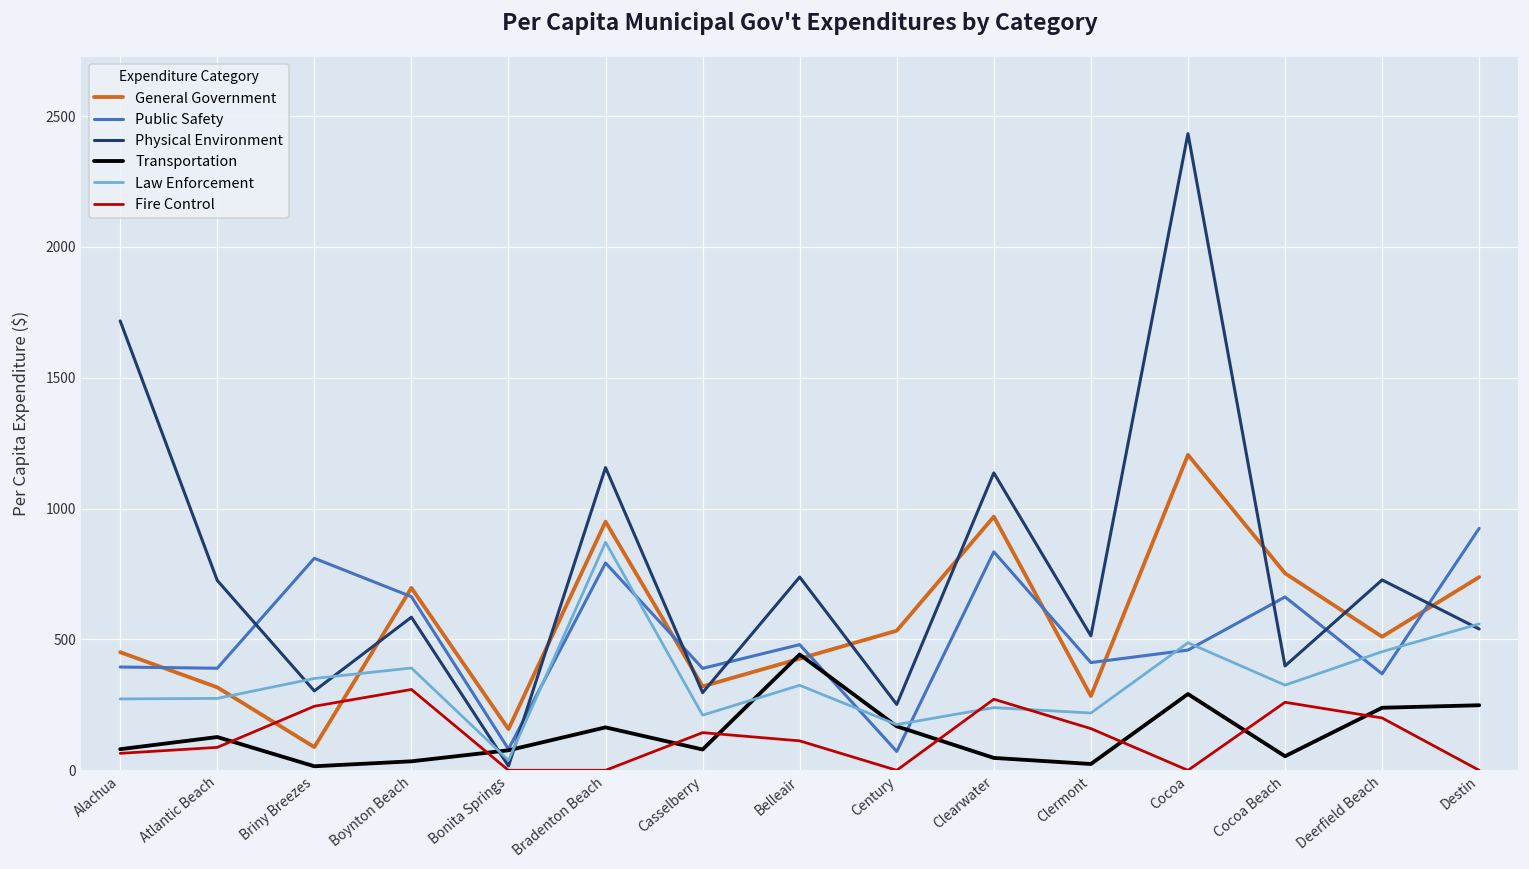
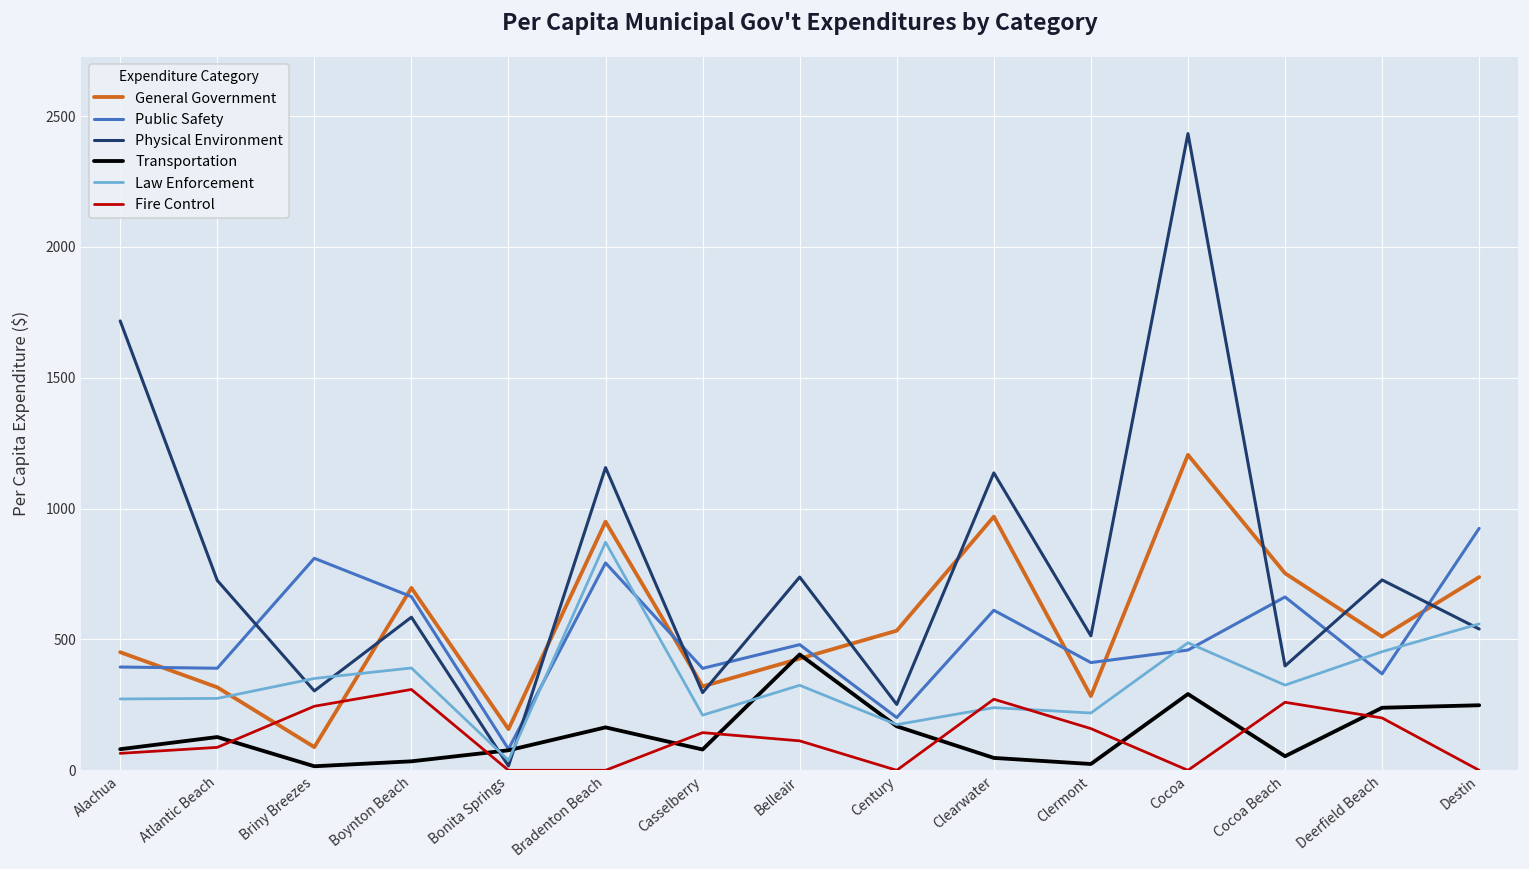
  {
    "General Government": {
      "Alachua": 450,
      "Atlantic Beach": 320,
      "Briny Breezes": 90,
      "Boynton Beach": 700,
      "Bonita Springs": 160,
      "Bradenton Beach": 950,
      "Casselberry": 320,
      "Belleair": 430,
      "Century": 530,
      "Clearwater": 970,
      "Clermont": 280,
      "Cocoa": 1210,
      "Cocoa Beach": 750,
      "Deerfield Beach": 510,
      "Destin": 740
    },
    "Public Safety": {
      "Alachua": 390,
      "Atlantic Beach": 390,
      "Briny Breezes": 810,
      "Boynton Beach": 660,
      "Bradenton Beach": 790,
      "Casselberry": 390,
      "Belleair": 480,
-     "Century": 70,
-     "Clearwater": 830,
+     "Century": 200,
+     "Clearwater": 610,
      "Clermont": 410,
      "Cocoa": 460,
      "Cocoa Beach": 660,
      "Deerfield Beach": 370,
      "Destin": 920
    },
    "Physical Environment": {
      "Alachua": 1720,
      "Atlantic Beach": 730,
      "Briny Breezes": 300,
      "Boynton Beach": 590,
      "Bonita Springs": 20,
      "Bradenton Beach": 1160,
      "Casselberry": 300,
      "Belleair": 740,
      "Century": 250,
      "Clearwater": 1140,
      "Clermont": 510,
      "Cocoa": 2430,
      "Cocoa Beach": 400,
      "Deerfield Beach": 730,
      "Destin": 540
    },
    "Transportation": {
      "Alachua": 80,
      "Atlantic Beach": 130,
      "Briny Breezes": 20,
      "Boynton Beach": 30,
      "Bradenton Beach": 160,
      "Casselberry": 80,
      "Belleair": 440,
      "Clearwater": 50,
      "Clermont": 20,
      "Cocoa": 290,
      "Cocoa Beach": 50,
      "Deerfield Beach": 240,
      "Destin": 250
    },
    "Law Enforcement": {
      "Alachua": 270,
      "Atlantic Beach": 270,
      "Briny Breezes": 350,
      "Boynton Beach": 390,
      "Bonita Springs": 40,
      "Bradenton Beach": 870,
      "Casselberry": 210,
      "Belleair": 320,
      "Clearwater": 240,
      "Clermont": 220,
      "Cocoa": 490,
      "Cocoa Beach": 330,
      "Deerfield Beach": 450,
      "Destin": 560
    },
    "Fire Control": {
      "Alachua": 60,
      "Atlantic Beach": 90,
      "Briny Breezes": 240,
      "Boynton Beach": 310,
      "Bonita Springs": 0,
      "Bradenton Beach": 0,
      "Casselberry": 140,
      "Belleair": 110,
      "Century": 0,
      "Clearwater": 270,
      "Clermont": 160,
      "Cocoa": 0,
      "Cocoa Beach": 260,
      "Deerfield Beach": 200,
      "Destin": 0
    }
  }
